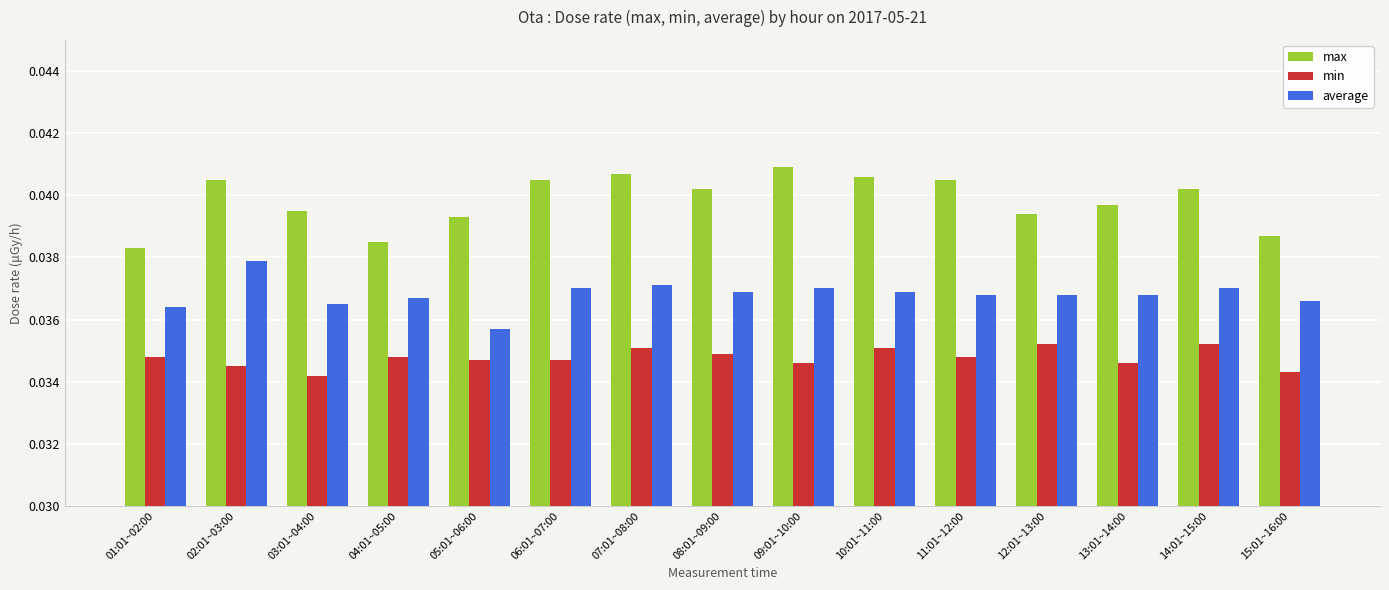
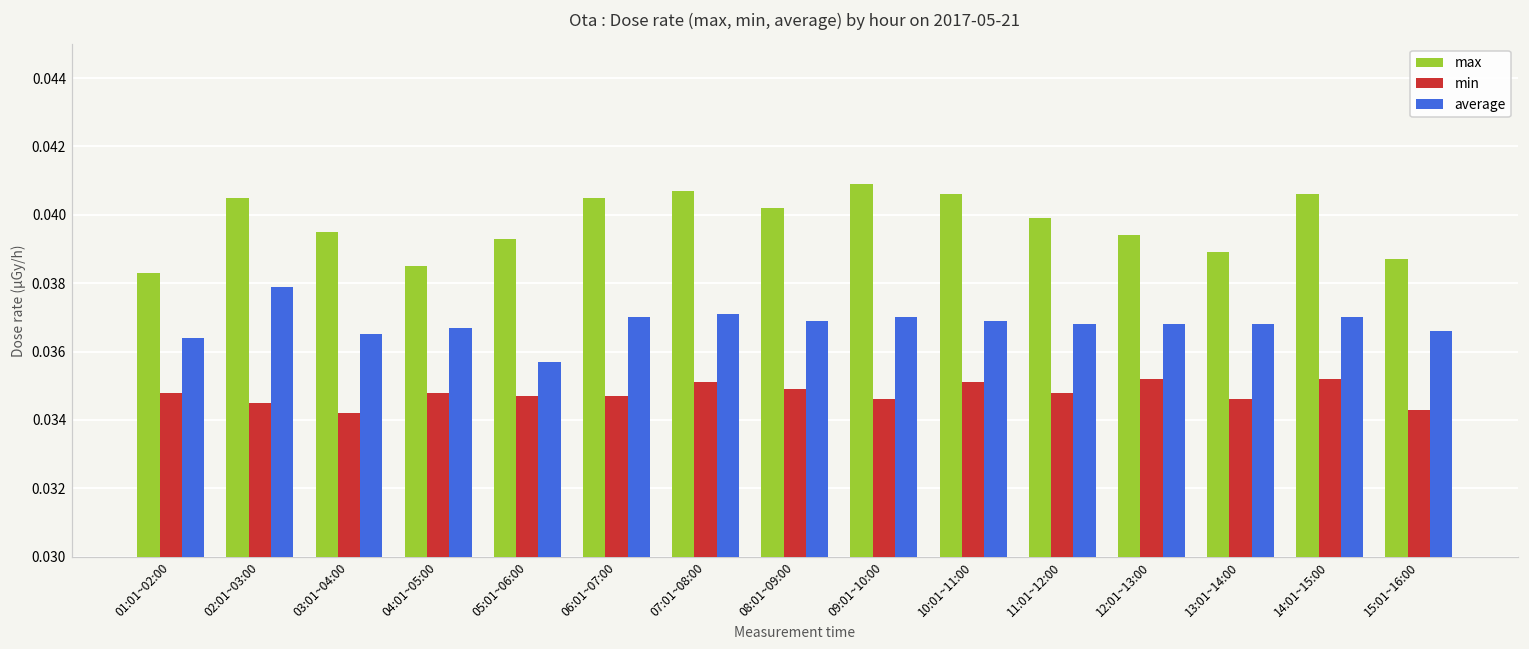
  {
    "max": {
      "01:01~02:00": 0.0383,
      "02:01~03:00": 0.0405,
      "03:01~04:00": 0.0395,
      "04:01~05:00": 0.0385,
      "05:01~06:00": 0.0393,
      "06:01~07:00": 0.0405,
      "07:01~08:00": 0.0407,
      "08:01~09:00": 0.0402,
      "09:01~10:00": 0.0409,
      "10:01~11:00": 0.0406,
-     "11:01~12:00": 0.0405,
+     "11:01~12:00": 0.0399,
      "12:01~13:00": 0.0394,
-     "13:01~14:00": 0.0397,
-     "14:01~15:00": 0.0402,
+     "13:01~14:00": 0.0389,
+     "14:01~15:00": 0.0406,
      "15:01~16:00": 0.0387
    },
    "min": {
      "01:01~02:00": 0.0348,
      "02:01~03:00": 0.0345,
      "03:01~04:00": 0.0342,
      "04:01~05:00": 0.0348,
      "05:01~06:00": 0.0347,
      "06:01~07:00": 0.0347,
      "07:01~08:00": 0.0351,
      "08:01~09:00": 0.0349,
      "09:01~10:00": 0.0346,
      "10:01~11:00": 0.0351,
      "11:01~12:00": 0.0348,
      "12:01~13:00": 0.0352,
      "13:01~14:00": 0.0346,
      "14:01~15:00": 0.0352,
      "15:01~16:00": 0.0343
    },
    "average": {
      "01:01~02:00": 0.0364,
      "02:01~03:00": 0.0379,
      "03:01~04:00": 0.0365,
      "04:01~05:00": 0.0367,
      "05:01~06:00": 0.0357,
      "06:01~07:00": 0.0370,
      "07:01~08:00": 0.0371,
      "08:01~09:00": 0.0369,
      "09:01~10:00": 0.0370,
      "10:01~11:00": 0.0369,
      "11:01~12:00": 0.0368,
      "12:01~13:00": 0.0368,
      "13:01~14:00": 0.0368,
      "14:01~15:00": 0.0370,
      "15:01~16:00": 0.0366
    }
  }
